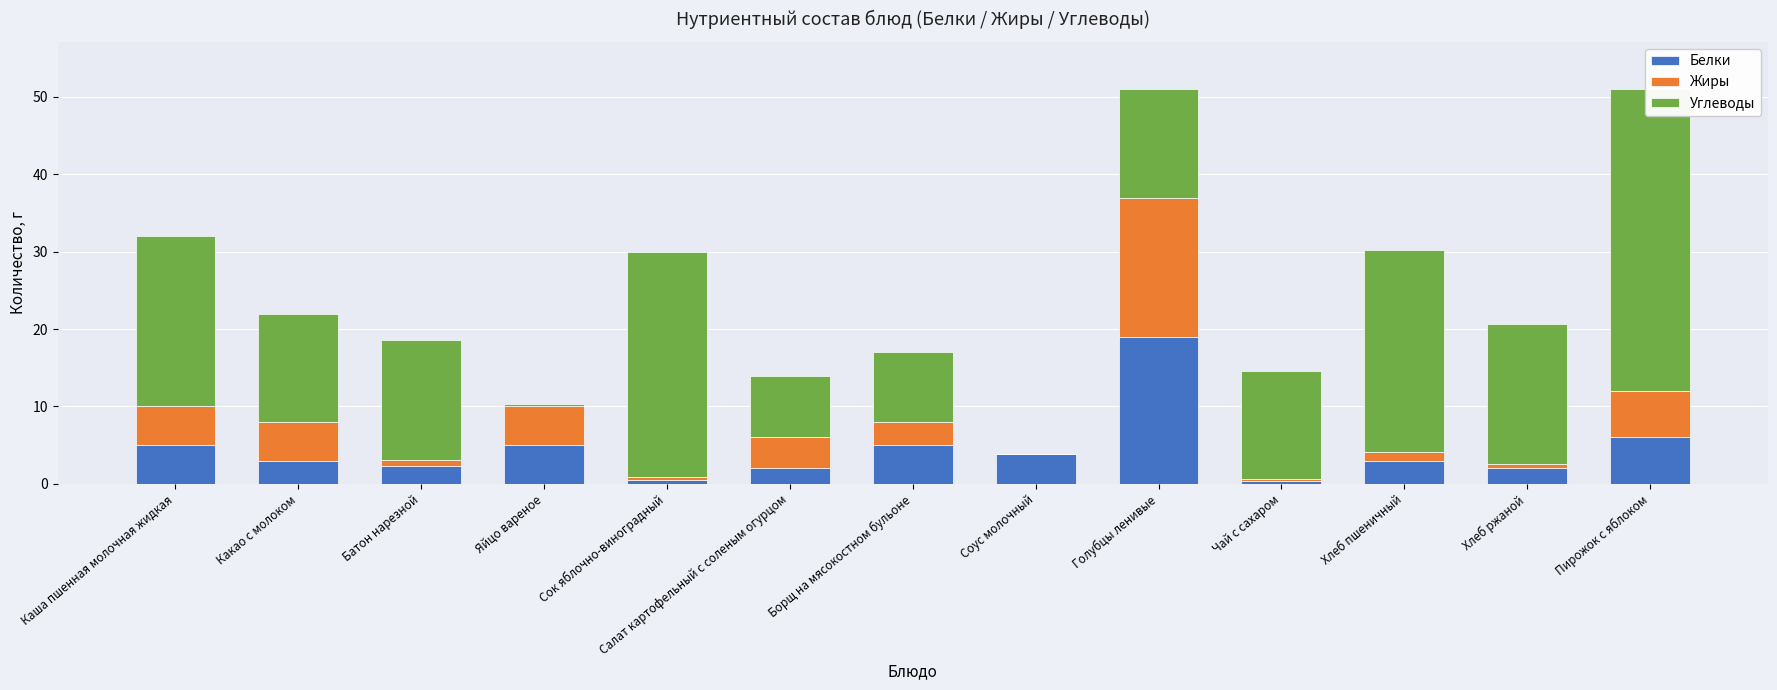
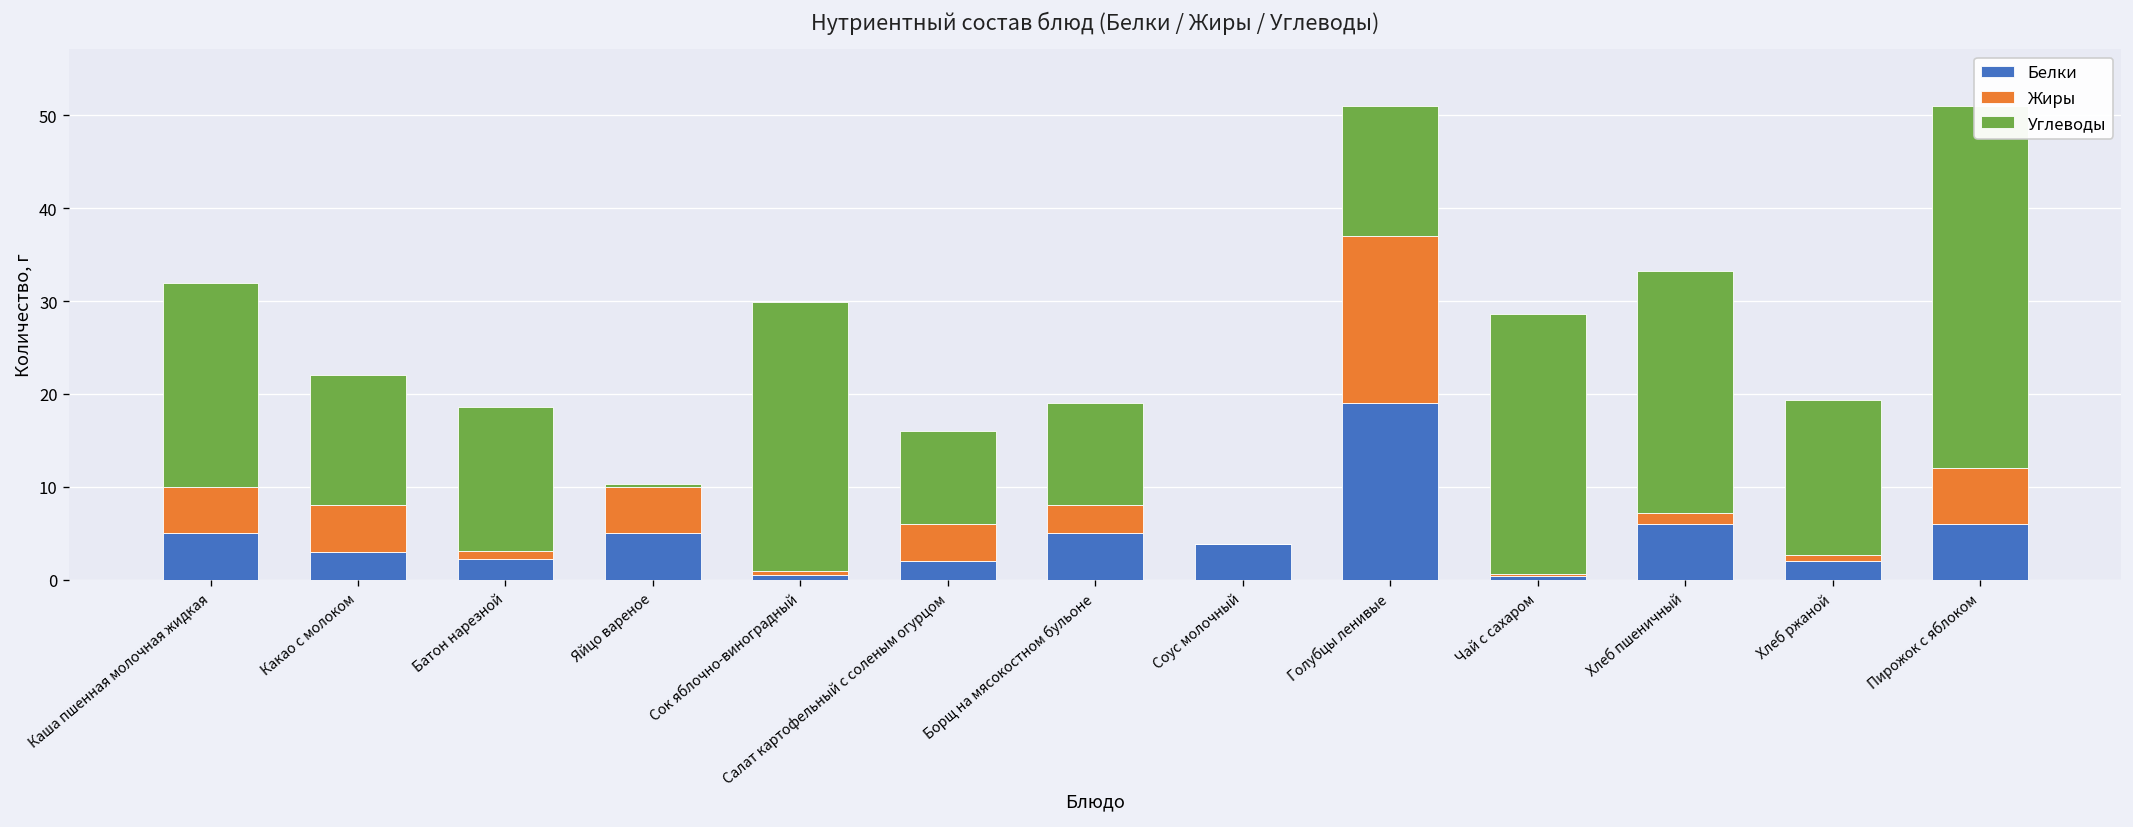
  {
    "Белки": {
      "Каша пшенная молочная жидкая": 5,
      "Какао с молоком": 3,
      "Батон нарезной": 2,
      "Яйцо вареное": 5,
      "Сок яблочно-виноградный": 1,
      "Салат картофельный с соленым огурцом": 2,
      "Борщ на мясокостном бульоне": 5,
      "Соус молочный": 4,
      "Голубцы ленивые": 19,
      "Чай с сахаром": 0,
-     "Хлеб пшеничный": 3,
+     "Хлеб пшеничный": 6,
      "Хлеб ржаной": 2,
      "Пирожок с яблоком": 6
    },
    "Жиры": {
      "Каша пшенная молочная жидкая": 5,
      "Какао с молоком": 5,
      "Батон нарезной": 1,
      "Яйцо вареное": 5,
      "Сок яблочно-виноградный": 0,
      "Салат картофельный с соленым огурцом": 4,
      "Борщ на мясокостном бульоне": 3,
      "Голубцы ленивые": 18,
      "Хлеб пшеничный": 1,
      "Хлеб ржаной": 1,
      "Пирожок с яблоком": 6
    },
    "Углеводы": {
      "Каша пшенная молочная жидкая": 22,
      "Какао с молоком": 14,
      "Батон нарезной": 15,
      "Сок яблочно-виноградный": 29,
-     "Салат картофельный с соленым огурцом": 8,
-     "Борщ на мясокостном бульоне": 9,
+     "Салат картофельный с соленым огурцом": 10,
+     "Борщ на мясокостном бульоне": 11,
      "Голубцы ленивые": 14,
-     "Чай с сахаром": 14,
+     "Чай с сахаром": 28,
      "Хлеб пшеничный": 26,
-     "Хлеб ржаной": 18
+     "Хлеб ржаной": 17
    }
  }
